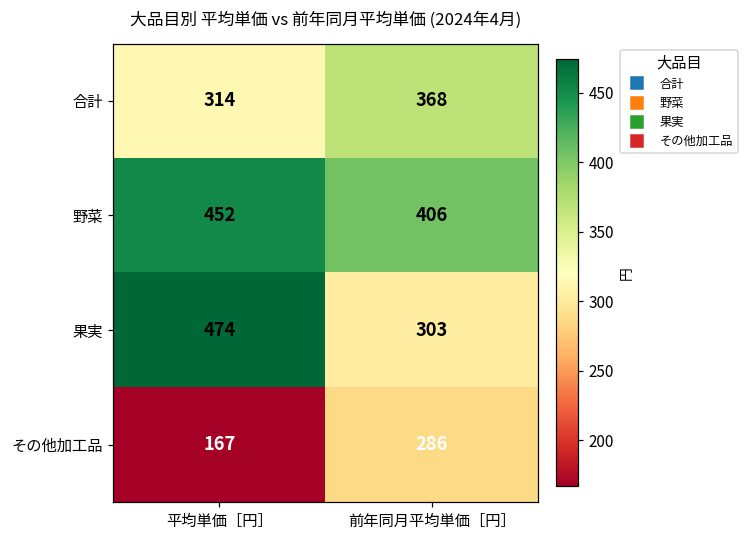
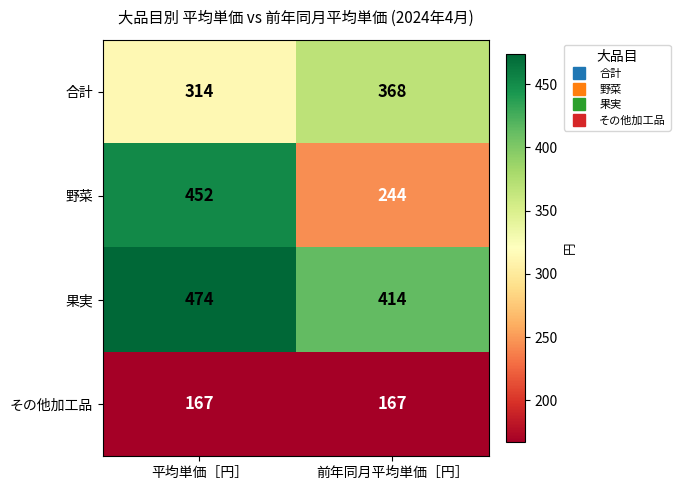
  {
    "合計": {
      "平均単価［円］": 314,
      "前年同月平均単価［円］": 368
    },
    "野菜": {
      "平均単価［円］": 452,
-     "前年同月平均単価［円］": 406
+     "前年同月平均単価［円］": 244
    },
    "果実": {
      "平均単価［円］": 474,
-     "前年同月平均単価［円］": 303
+     "前年同月平均単価［円］": 414
    },
    "その他加工品": {
      "平均単価［円］": 167,
-     "前年同月平均単価［円］": 286
+     "前年同月平均単価［円］": 167
    }
  }
